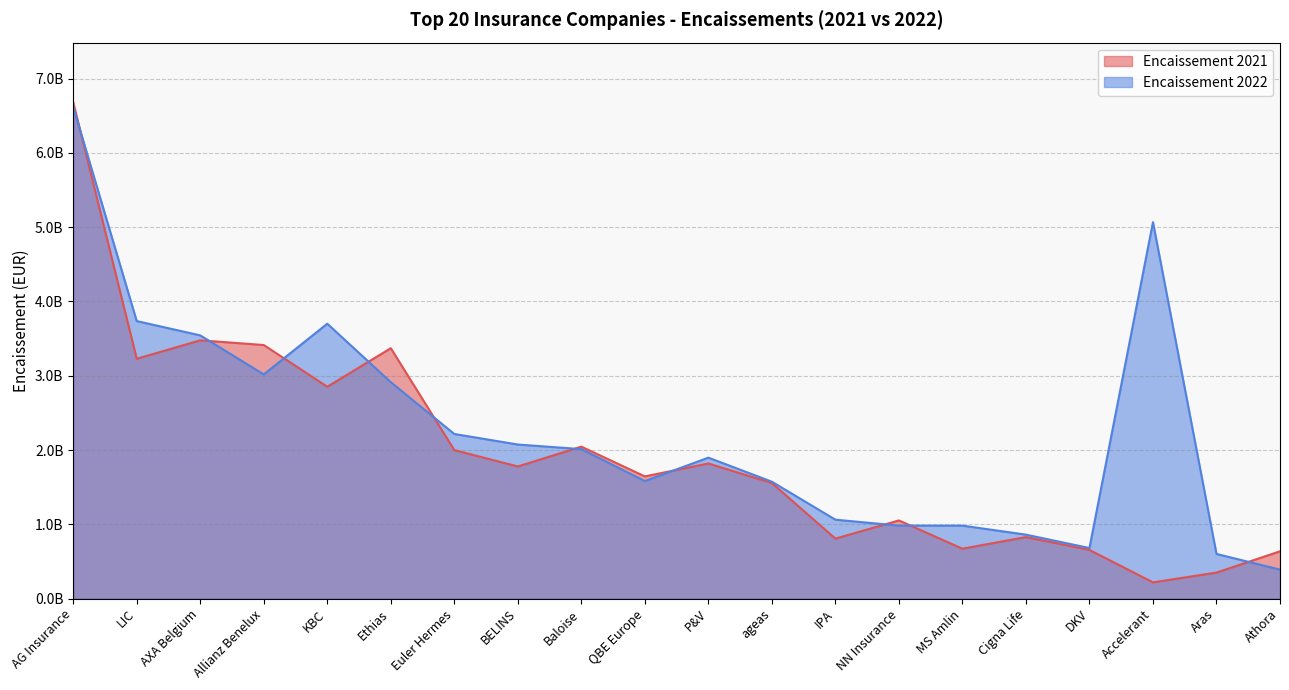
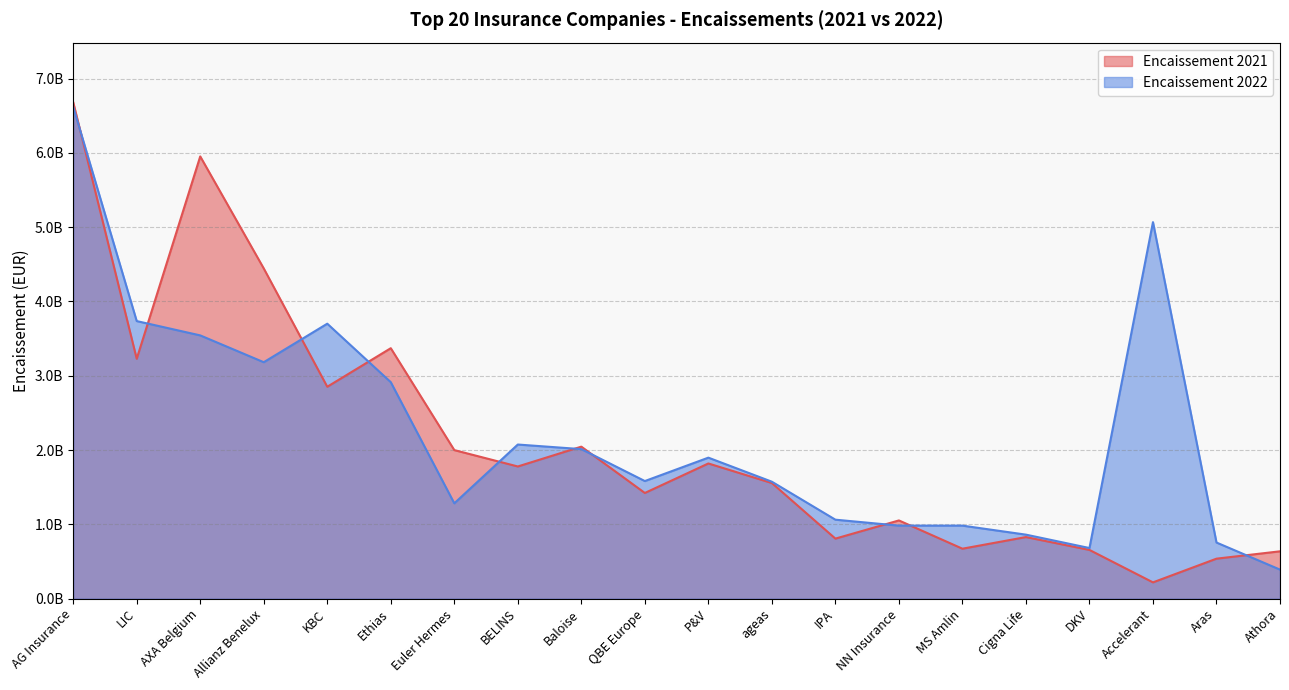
  {
    "Encaissement 2021": {
      "AG Insurance": 6700000000,
      "LIC": 3200000000,
-     "AXA Belgium": 3500000000,
-     "Allianz Benelux": 3400000000,
+     "AXA Belgium": 6000000000,
+     "Allianz Benelux": 4400000000,
      "KBC": 2900000000,
      "Ethias": 3400000000,
      "Euler Hermes": 2000000000,
      "BELINS": 1800000000,
-     "QBE Europe": 1600000000,
+     "QBE Europe": 1400000000,
      "P&V": 1800000000,
      "IPA": 800000000,
      "NN Insurance": 1100000000,
      "MS Amlin": 700000000,
      "Accelerant": 200000000,
-     "Aras": 400000000,
+     "Aras": 500000000,
      "Athora": 600000000
    },
    "Encaissement 2022": {
      "AG Insurance": 6600000000,
      "LIC": 3700000000,
      "AXA Belgium": 3500000000,
-     "Allianz Benelux": 3000000000,
+     "Allianz Benelux": 3200000000,
      "KBC": 3700000000,
      "Ethias": 2900000000,
-     "Euler Hermes": 2200000000,
+     "Euler Hermes": 1300000000,
      "BELINS": 2100000000,
      "QBE Europe": 1600000000,
      "P&V": 1900000000,
      "IPA": 1100000000,
      "NN Insurance": 1000000000,
      "MS Amlin": 1000000000,
      "Accelerant": 5100000000,
-     "Aras": 600000000,
+     "Aras": 800000000,
      "Athora": 400000000
    }
  }
